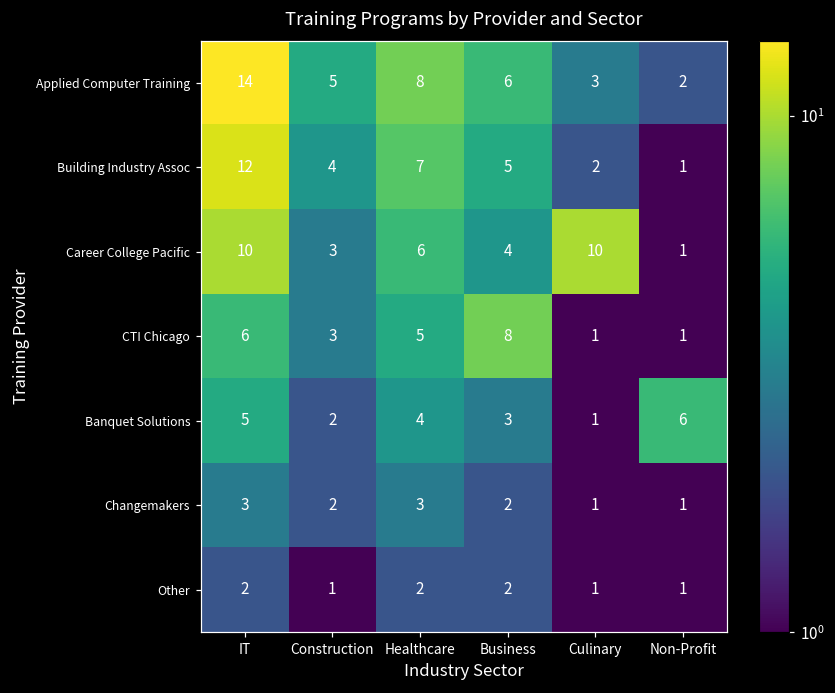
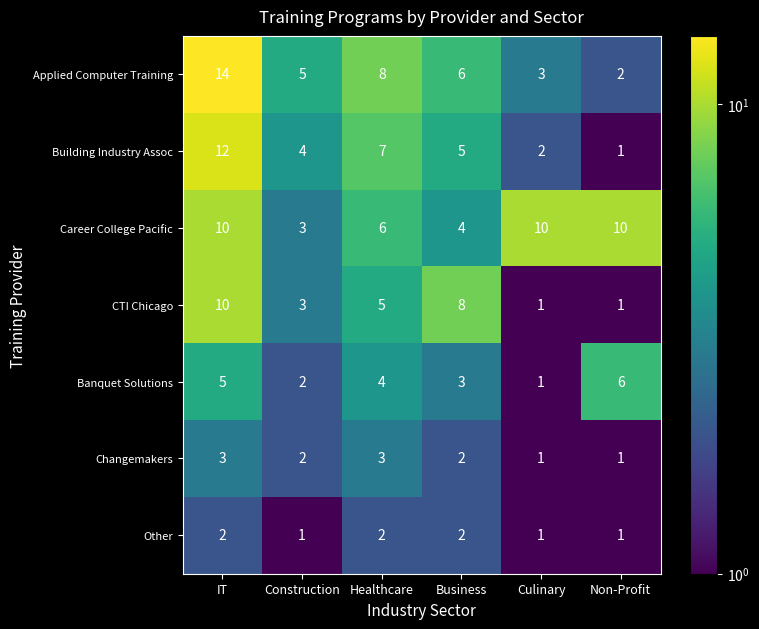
  {
    "Applied Computer Training": {
      "IT": 14,
      "Construction": 5,
      "Healthcare": 8,
      "Business": 6,
      "Culinary": 3,
      "Non-Profit": 2
    },
    "Building Industry Assoc": {
      "IT": 12,
      "Construction": 4,
      "Healthcare": 7,
      "Business": 5,
      "Culinary": 2,
      "Non-Profit": 1
    },
    "Career College Pacific": {
      "IT": 10,
      "Construction": 3,
      "Healthcare": 6,
      "Business": 4,
      "Culinary": 10,
-     "Non-Profit": 1
+     "Non-Profit": 10
    },
    "CTI Chicago": {
-     "IT": 6,
+     "IT": 10,
      "Construction": 3,
      "Healthcare": 5,
      "Business": 8,
      "Culinary": 1,
      "Non-Profit": 1
    },
    "Banquet Solutions": {
      "IT": 5,
      "Construction": 2,
      "Healthcare": 4,
      "Business": 3,
      "Culinary": 1,
      "Non-Profit": 6
    },
    "Changemakers": {
      "IT": 3,
      "Construction": 2,
      "Healthcare": 3,
      "Business": 2,
      "Culinary": 1,
      "Non-Profit": 1
    },
    "Other": {
      "IT": 2,
      "Construction": 1,
      "Healthcare": 2,
      "Business": 2,
      "Culinary": 1,
      "Non-Profit": 1
    }
  }
